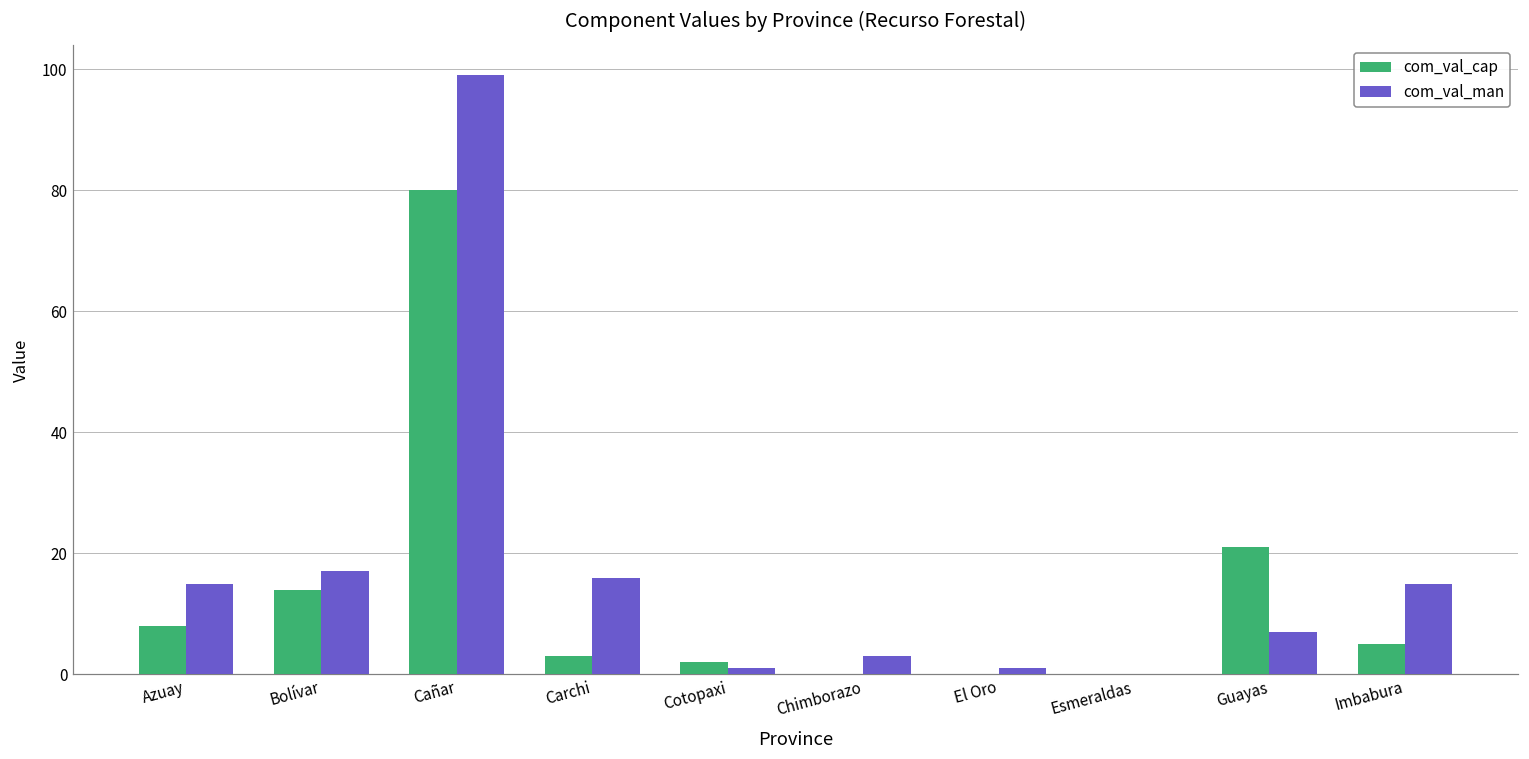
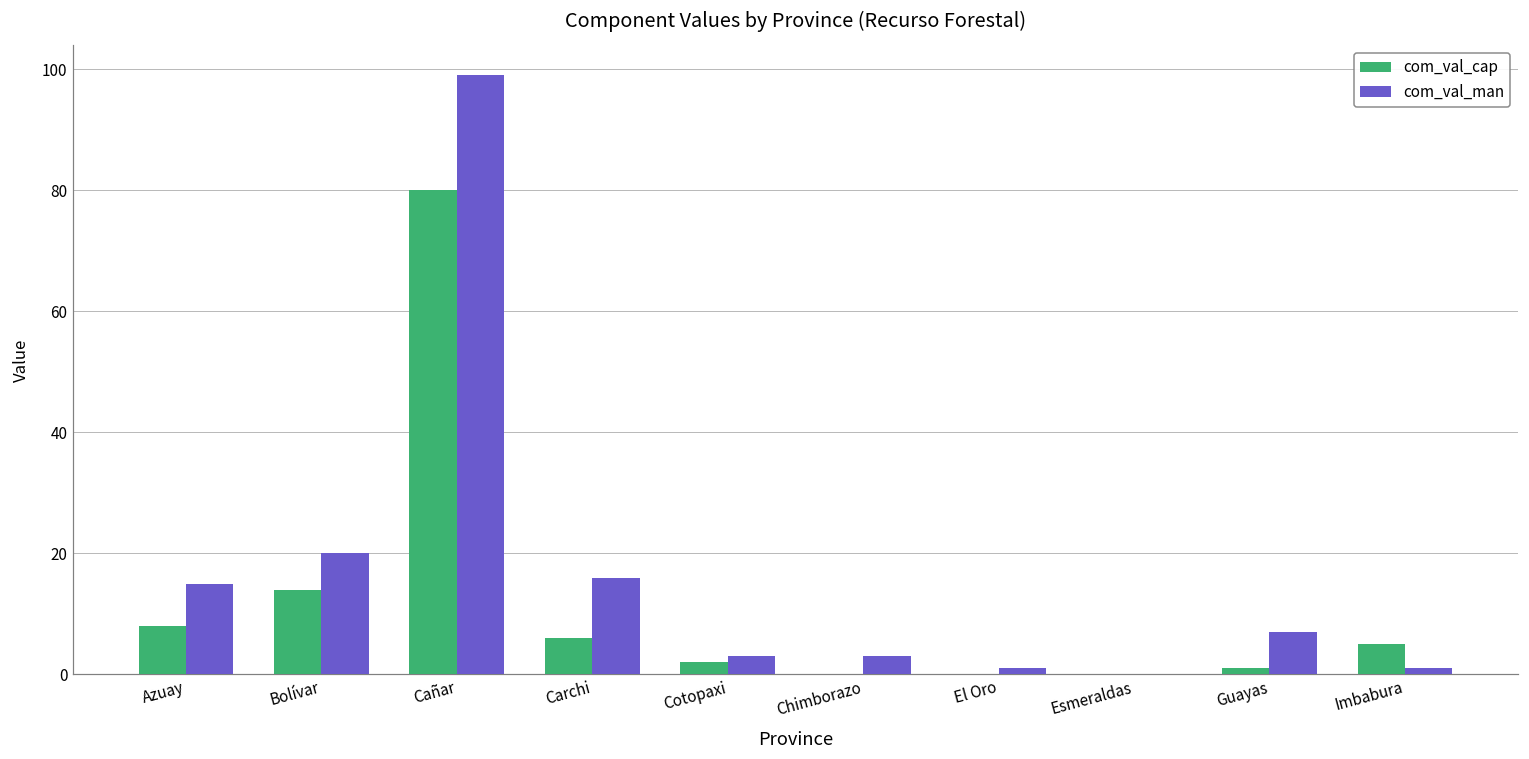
  {
    "com_val_cap": {
      "Azuay": 8,
      "Bolívar": 14,
      "Cañar": 80,
-     "Carchi": 3,
+     "Carchi": 6,
      "Cotopaxi": 2,
      "Chimborazo": 0,
      "El Oro": 0,
      "Esmeraldas": 0,
-     "Guayas": 21,
+     "Guayas": 1,
      "Imbabura": 5
    },
    "com_val_man": {
      "Azuay": 15,
-     "Bolívar": 17,
+     "Bolívar": 20,
      "Cañar": 99,
      "Carchi": 16,
-     "Cotopaxi": 1,
+     "Cotopaxi": 3,
      "Chimborazo": 3,
      "El Oro": 1,
      "Esmeraldas": 0,
      "Guayas": 7,
-     "Imbabura": 15
+     "Imbabura": 1
    }
  }
